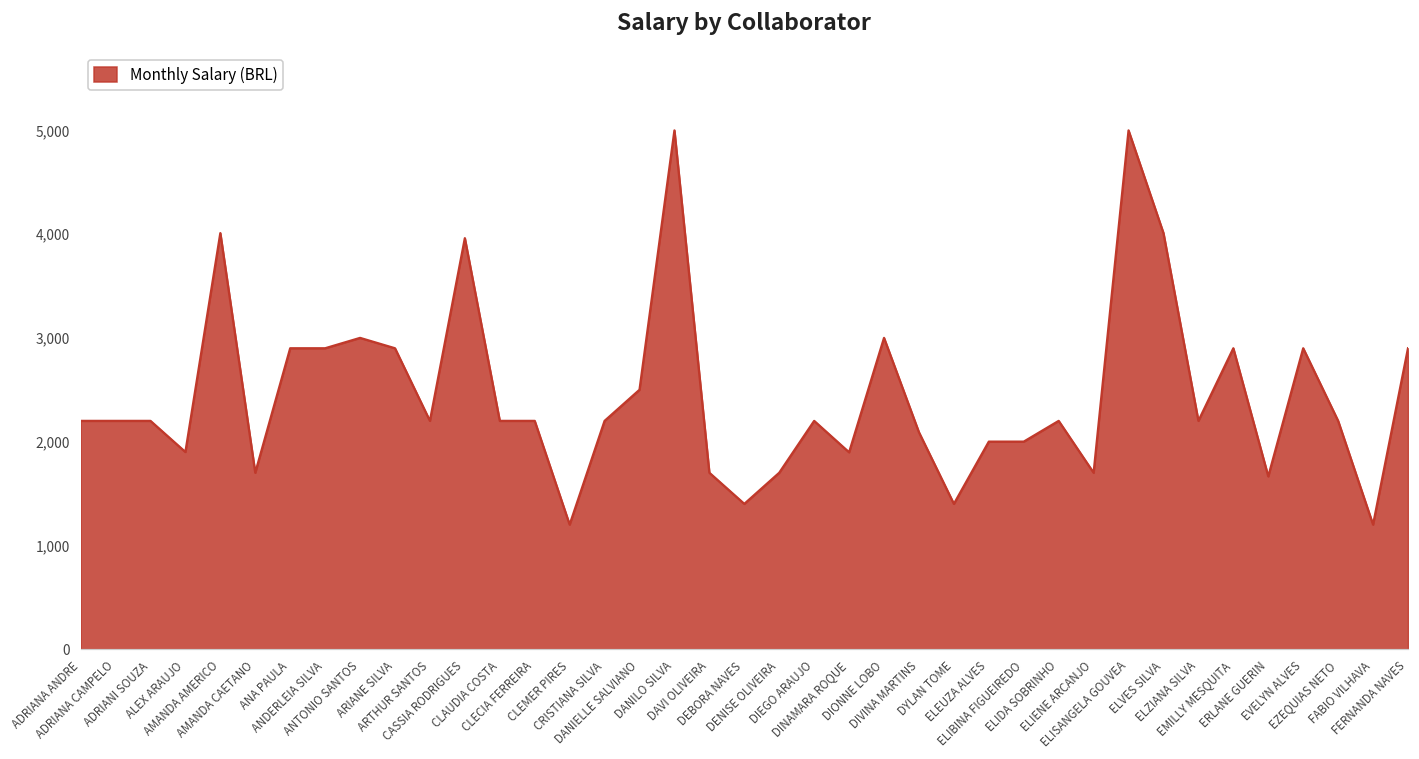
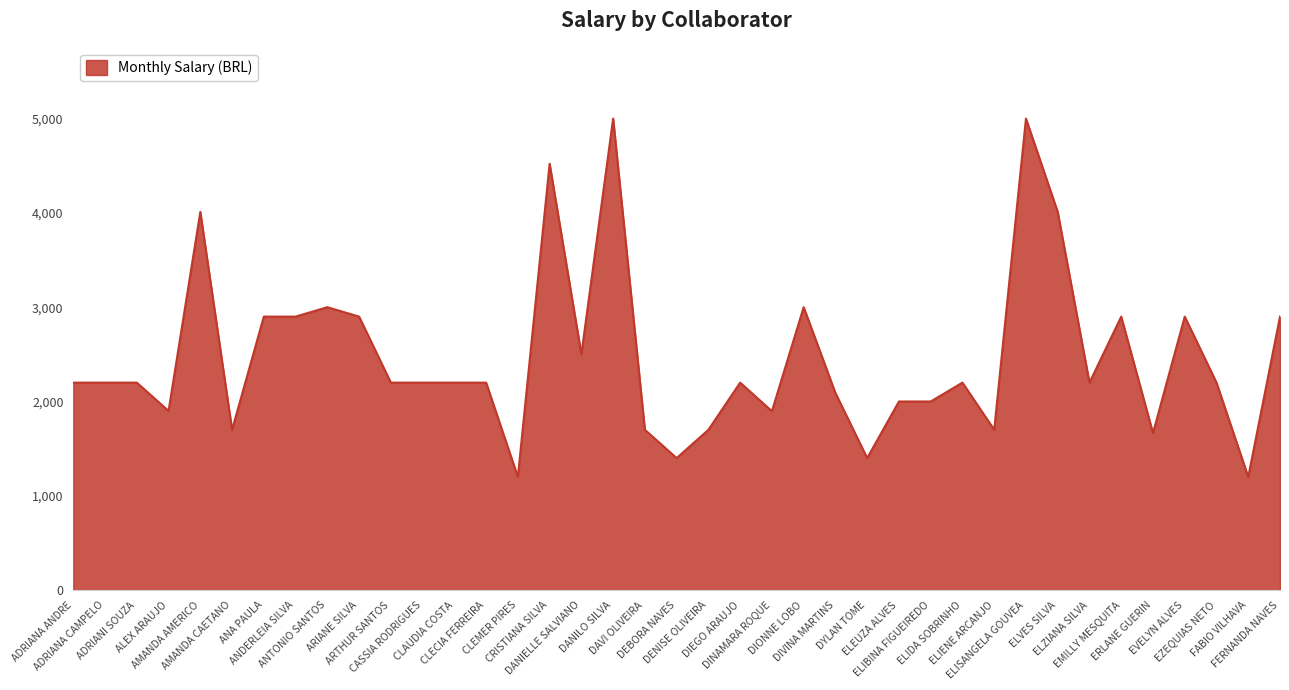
  {
    "ADRIANA ANDRE": "2,200",
    "ADRIANA CAMPELO": "2,200",
    "ADRIANI SOUZA": "2,200",
    "ALEX ARAUJO": "1,900",
    "AMANDA AMERICO": "4,000",
    "AMANDA CAETANO": "1,700",
    "ANA PAULA": "2,900",
    "ANDERLEIA SILVA": "2,900",
    "ANTONIO SANTOS": "3,000",
    "ARIANE SILVA": "2,900",
    "ARTHUR SANTOS": "2,200",
-   "CASSIA RODRIGUES": "4,000",
+   "CASSIA RODRIGUES": "2,200",
    "CLAUDIA COSTA": "2,200",
    "CLECIA FERREIRA": "2,200",
    "CLEMER PIRES": "1,200",
-   "CRISTIANA SILVA": "2,200",
+   "CRISTIANA SILVA": "4,500",
    "DANIELLE SALVIANO": "2,500",
    "DANILO SILVA": "5,000",
    "DAVI OLIVEIRA": "1,700",
    "DEBORA NAVES": "1,400",
    "DENISE OLIVEIRA": "1,700",
    "DIEGO ARAUJO": "2,200",
    "DINAMARA ROQUE": "1,900",
    "DIONNE LOBO": "3,000",
    "DIVINA MARTINS": "2,100",
    "DYLAN TOME": "1,400",
    "ELEUZA ALVES": "2,000",
    "ELIBINA FIGUEIREDO": "2,000",
    "ELIDA SOBRINHO": "2,200",
    "ELIENE ARCANJO": "1,700",
    "ELISANGELA GOUVEA": "5,000",
    "ELVES SILVA": "4,000",
    "ELZIANA SILVA": "2,200",
    "EMILLY MESQUITA": "2,900",
    "ERLANE GUERIN": "1,700",
    "EVELYN ALVES": "2,900",
    "EZEQUIAS NETO": "2,200",
    "FABIO VILHAVA": "1,200",
    "FERNANDA NAVES": "2,900"
  }
